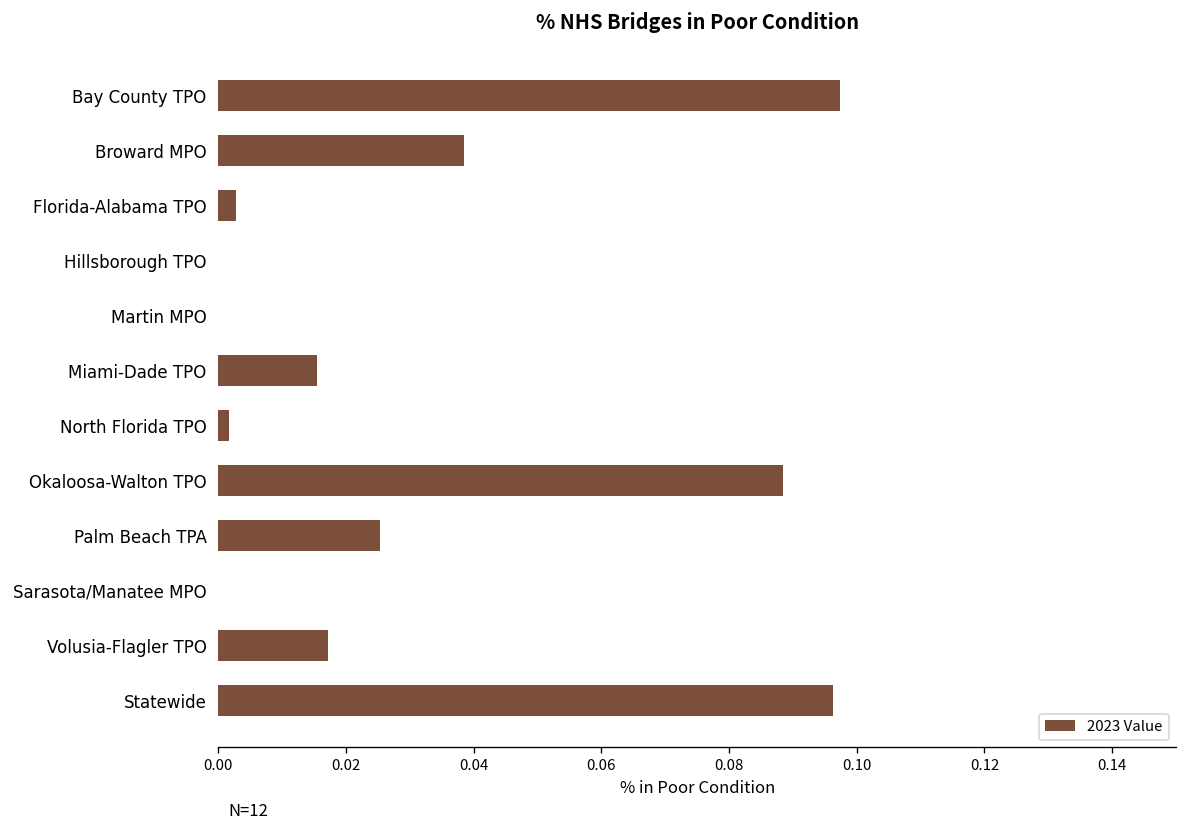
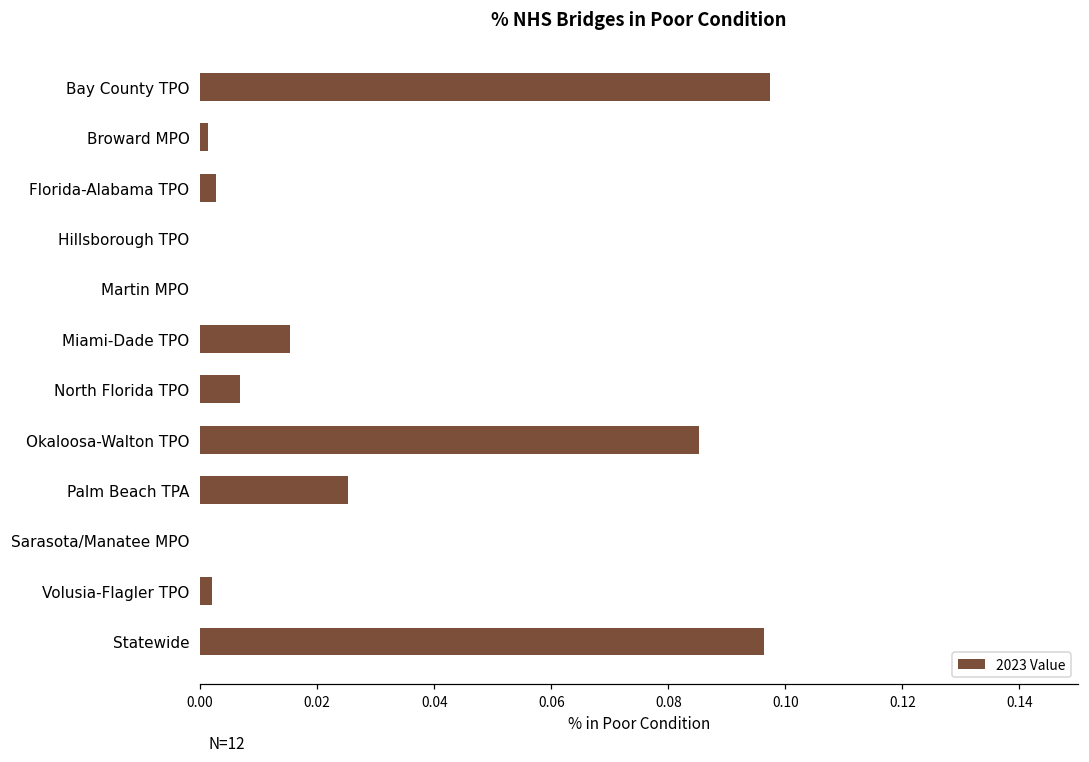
  {
    "Bay County TPO": 0.097,
-   "Broward MPO": 0.038,
+   "Broward MPO": 0.001,
    "Florida-Alabama TPO": 0.003,
    "Hillsborough TPO": 0.000,
    "Martin MPO": 0.000,
    "Miami-Dade TPO": 0.015,
-   "North Florida TPO": 0.002,
-   "Okaloosa-Walton TPO": 0.088,
+   "North Florida TPO": 0.007,
+   "Okaloosa-Walton TPO": 0.085,
    "Palm Beach TPA": 0.025,
    "Sarasota/Manatee MPO": 0.000,
-   "Volusia-Flagler TPO": 0.017,
+   "Volusia-Flagler TPO": 0.002,
    "Statewide": 0.096
  }
